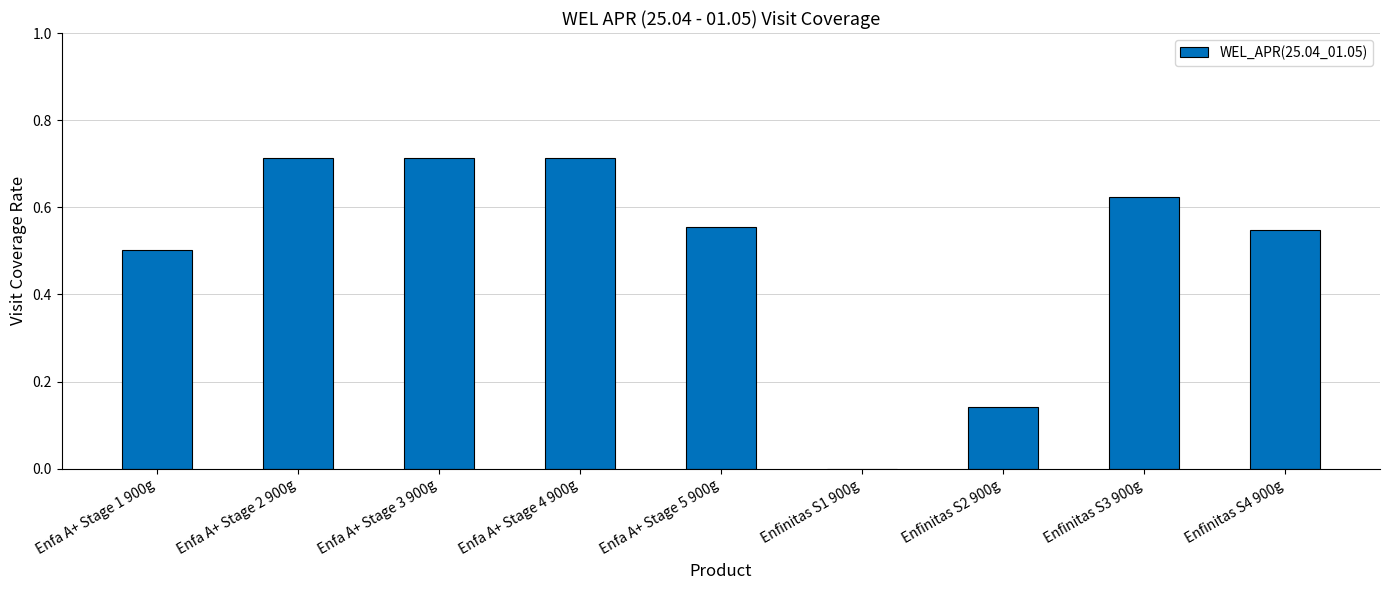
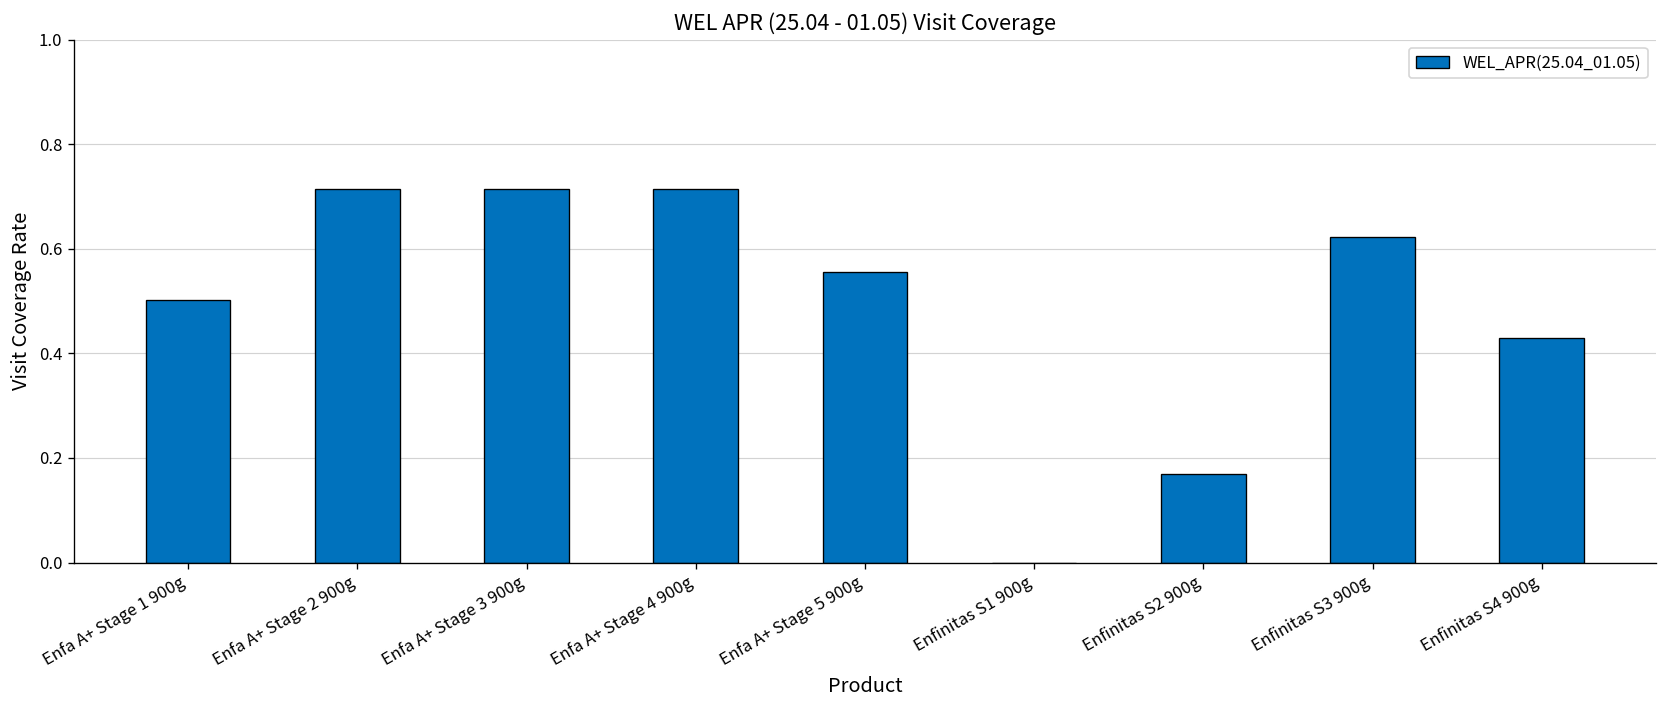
  {
    "Enfa A+ Stage 1 900g": 0.50,
    "Enfa A+ Stage 2 900g": 0.71,
    "Enfa A+ Stage 3 900g": 0.71,
    "Enfa A+ Stage 4 900g": 0.71,
    "Enfa A+ Stage 5 900g": 0.56,
    "Enfinitas S1 900g": 0.00,
-   "Enfinitas S2 900g": 0.14,
+   "Enfinitas S2 900g": 0.17,
    "Enfinitas S3 900g": 0.62,
-   "Enfinitas S4 900g": 0.55
+   "Enfinitas S4 900g": 0.43
  }
